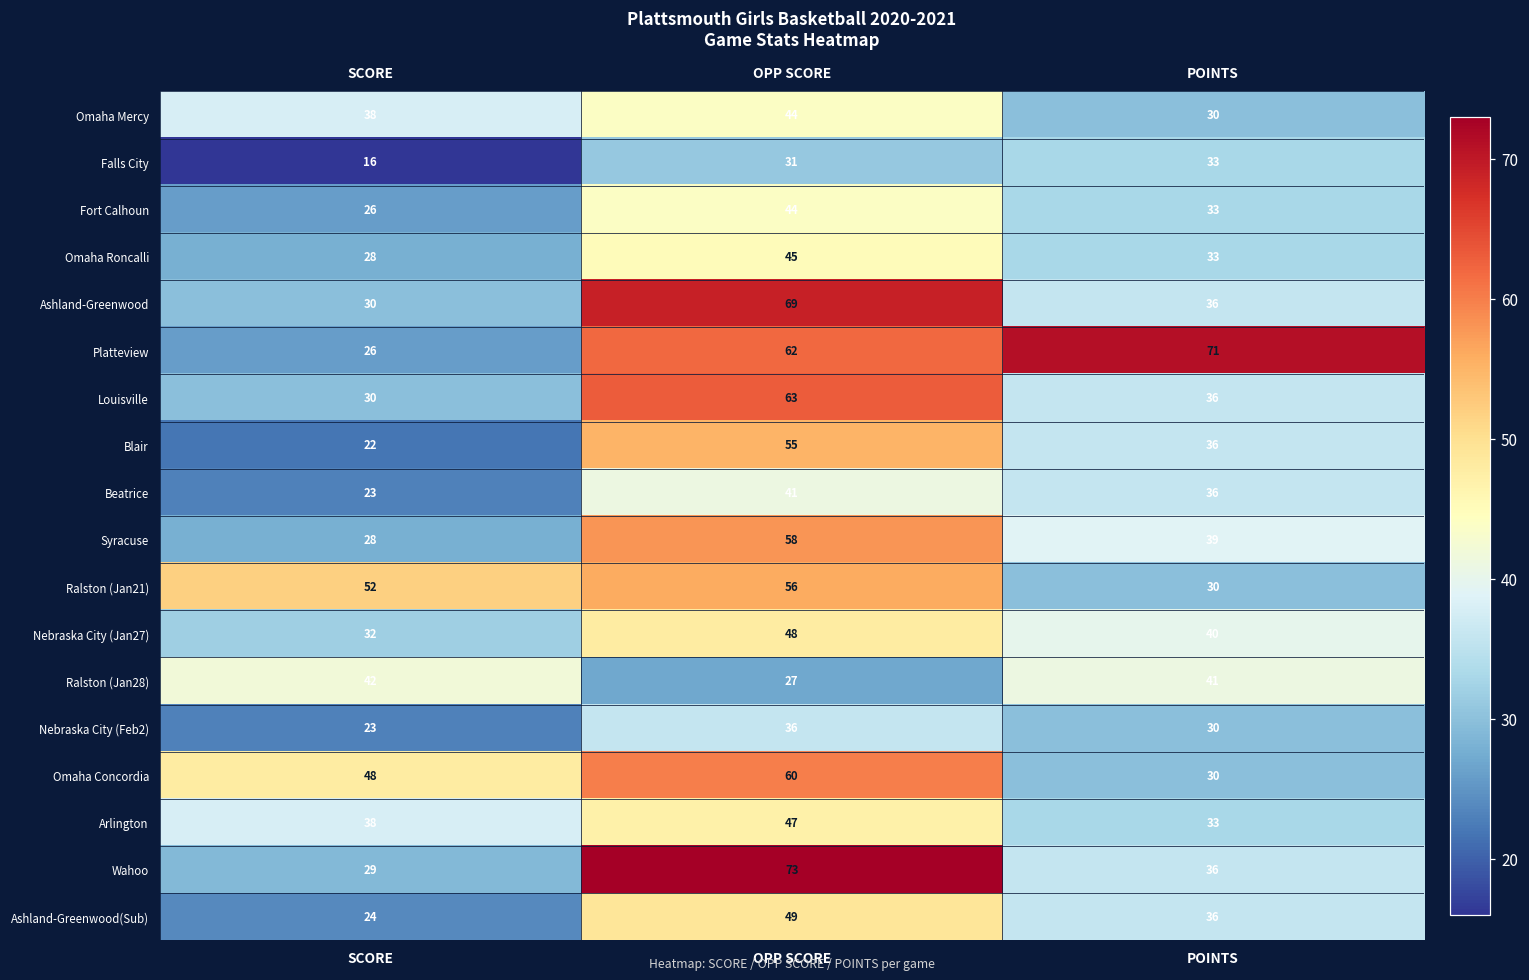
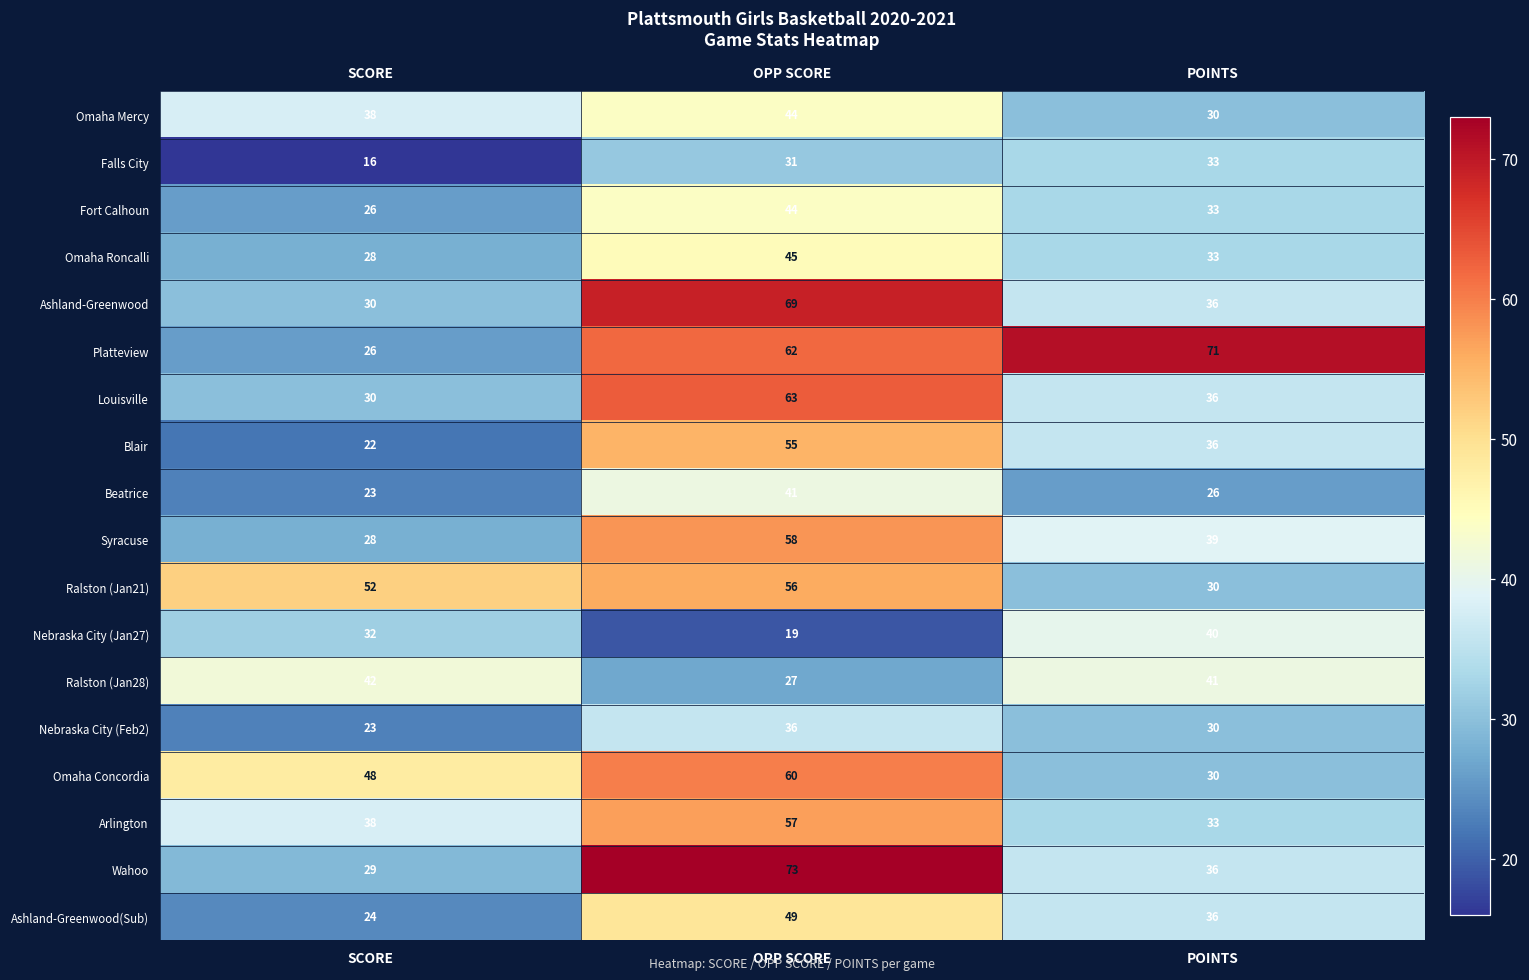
  {
    "Omaha Mercy": {
      "OPP SCORE": 44,
      "POINTS": 30
    },
    "Falls City": {
      "SCORE": 16,
      "OPP SCORE": 31,
      "POINTS": 33
    },
    "Fort Calhoun": {
      "SCORE": 26,
      "OPP SCORE": 44,
      "POINTS": 33
    },
    "Omaha Roncalli": {
      "SCORE": 28,
      "OPP SCORE": 45,
      "POINTS": 33
    },
    "Ashland-Greenwood": {
      "SCORE": 30,
      "OPP SCORE": 69,
      "POINTS": 36
    },
    "Platteview": {
      "SCORE": 26,
      "OPP SCORE": 62,
      "POINTS": 71
    },
    "Louisville": {
      "SCORE": 30,
      "OPP SCORE": 63,
      "POINTS": 36
    },
    "Blair": {
      "SCORE": 22,
      "OPP SCORE": 55,
      "POINTS": 36
    },
    "Beatrice": {
      "SCORE": 23,
-     "POINTS": 36
+     "POINTS": 26
    },
    "Syracuse": {
      "SCORE": 28,
      "OPP SCORE": 58
    },
    "Ralston (Jan21)": {
      "SCORE": 52,
      "OPP SCORE": 56,
      "POINTS": 30
    },
    "Nebraska City (Jan27)": {
      "SCORE": 32,
-     "OPP SCORE": 48
+     "OPP SCORE": 19
    },
    "Ralston (Jan28)": {
      "OPP SCORE": 27
    },
    "Nebraska City (Feb2)": {
      "SCORE": 23,
      "OPP SCORE": 36,
      "POINTS": 30
    },
    "Omaha Concordia": {
      "SCORE": 48,
      "OPP SCORE": 60,
      "POINTS": 30
    },
    "Arlington": {
-     "OPP SCORE": 47,
+     "OPP SCORE": 57,
      "POINTS": 33
    },
    "Wahoo": {
      "SCORE": 29,
      "OPP SCORE": 73,
      "POINTS": 36
    },
    "Ashland-Greenwood(Sub)": {
      "SCORE": 24,
      "OPP SCORE": 49,
      "POINTS": 36
    }
  }
